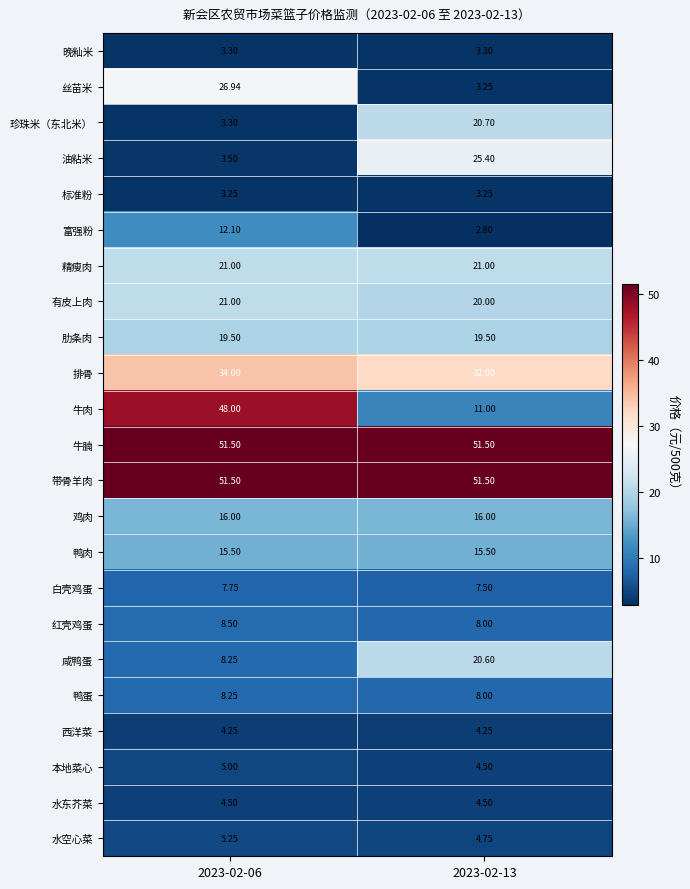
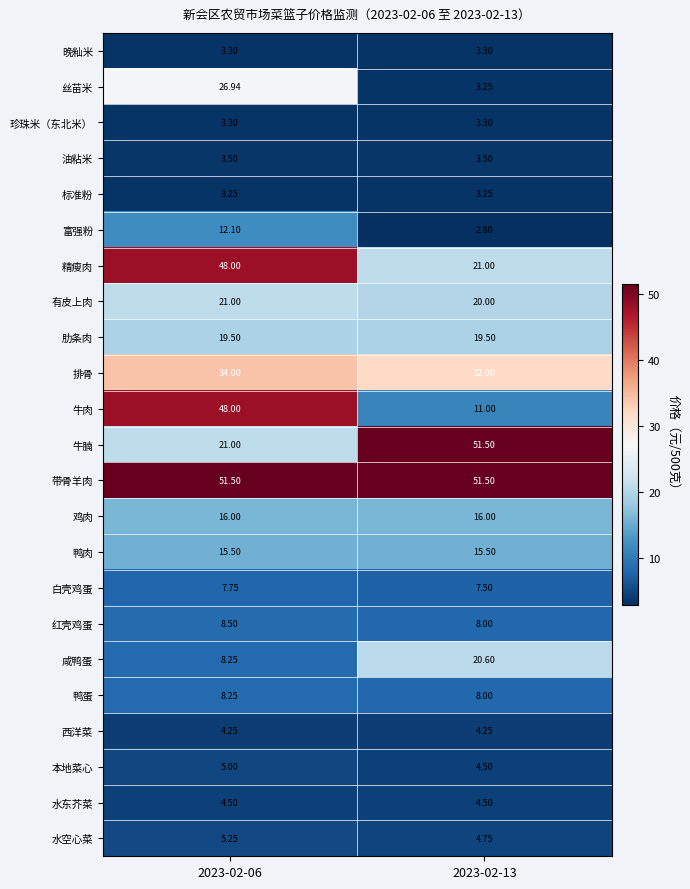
  {
    "晚籼米": {
      "2023-02-06": 3.30,
      "2023-02-13": 3.30
    },
    "丝苗米": {
      "2023-02-06": 26.94,
      "2023-02-13": 3.25
    },
    "珍珠米（东北米）": {
      "2023-02-06": 3.30,
-     "2023-02-13": 20.70
+     "2023-02-13": 3.30
    },
    "油粘米": {
      "2023-02-06": 3.50,
-     "2023-02-13": 25.40
+     "2023-02-13": 3.50
    },
    "标准粉": {
      "2023-02-06": 3.25,
      "2023-02-13": 3.25
    },
    "富强粉": {
      "2023-02-06": 12.10,
      "2023-02-13": 2.80
    },
    "精瘦肉": {
-     "2023-02-06": 21.00,
+     "2023-02-06": 48.00,
      "2023-02-13": 21.00
    },
    "有皮上肉": {
      "2023-02-06": 21.00,
      "2023-02-13": 20.00
    },
    "肋条肉": {
      "2023-02-06": 19.50,
      "2023-02-13": 19.50
    },
    "排骨": {
      "2023-02-06": 34.00,
      "2023-02-13": 32.00
    },
    "牛肉": {
      "2023-02-06": 48.00,
      "2023-02-13": 11.00
    },
    "牛腩": {
-     "2023-02-06": 51.50,
+     "2023-02-06": 21.00,
      "2023-02-13": 51.50
    },
    "带骨羊肉": {
      "2023-02-06": 51.50,
      "2023-02-13": 51.50
    },
    "鸡肉": {
      "2023-02-06": 16.00,
      "2023-02-13": 16.00
    },
    "鸭肉": {
      "2023-02-06": 15.50,
      "2023-02-13": 15.50
    },
    "白壳鸡蛋": {
      "2023-02-06": 7.75,
      "2023-02-13": 7.50
    },
    "红壳鸡蛋": {
      "2023-02-06": 8.50,
      "2023-02-13": 8.00
    },
    "咸鸭蛋": {
      "2023-02-06": 8.25,
      "2023-02-13": 20.60
    },
    "鸭蛋": {
      "2023-02-06": 8.25,
      "2023-02-13": 8.00
    },
    "西洋菜": {
      "2023-02-06": 4.25,
      "2023-02-13": 4.25
    },
    "本地菜心": {
      "2023-02-06": 5.00,
      "2023-02-13": 4.50
    },
    "水东芥菜": {
      "2023-02-06": 4.50,
      "2023-02-13": 4.50
    },
    "水空心菜": {
      "2023-02-06": 5.25,
      "2023-02-13": 4.75
    }
  }
